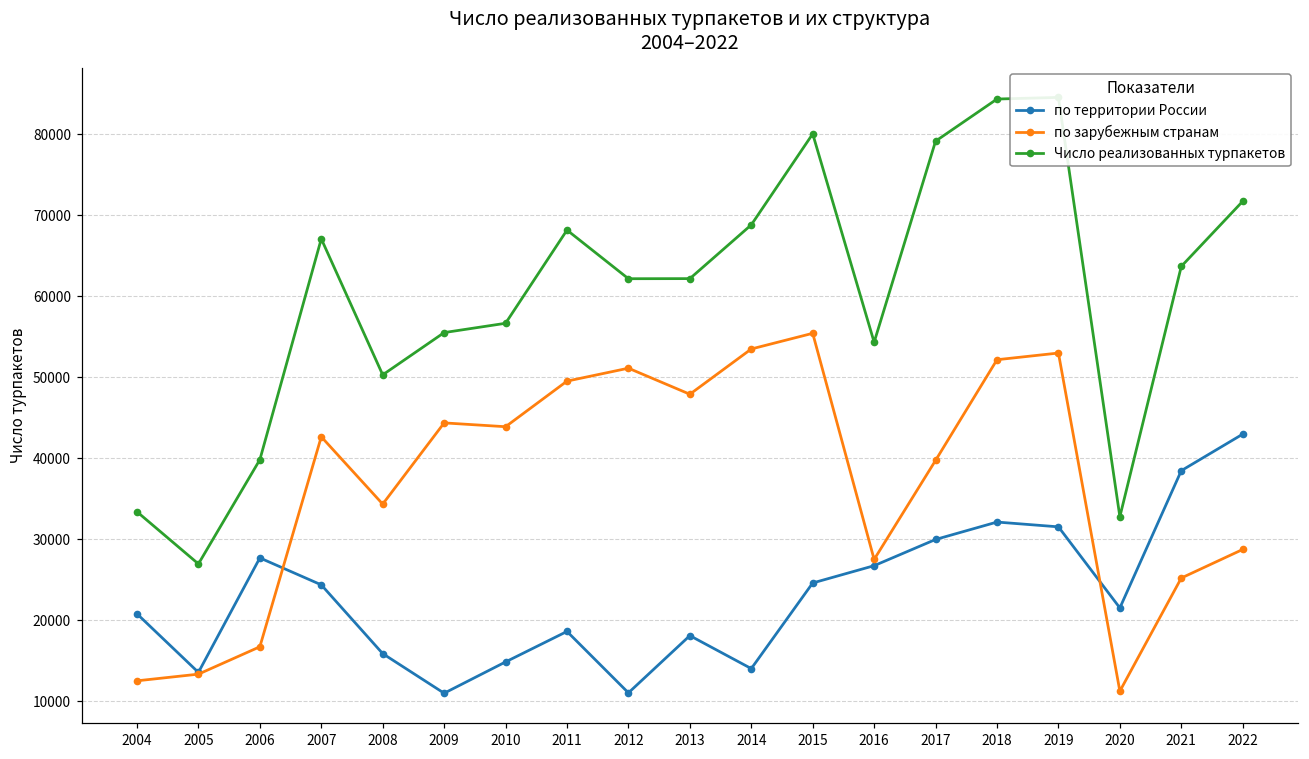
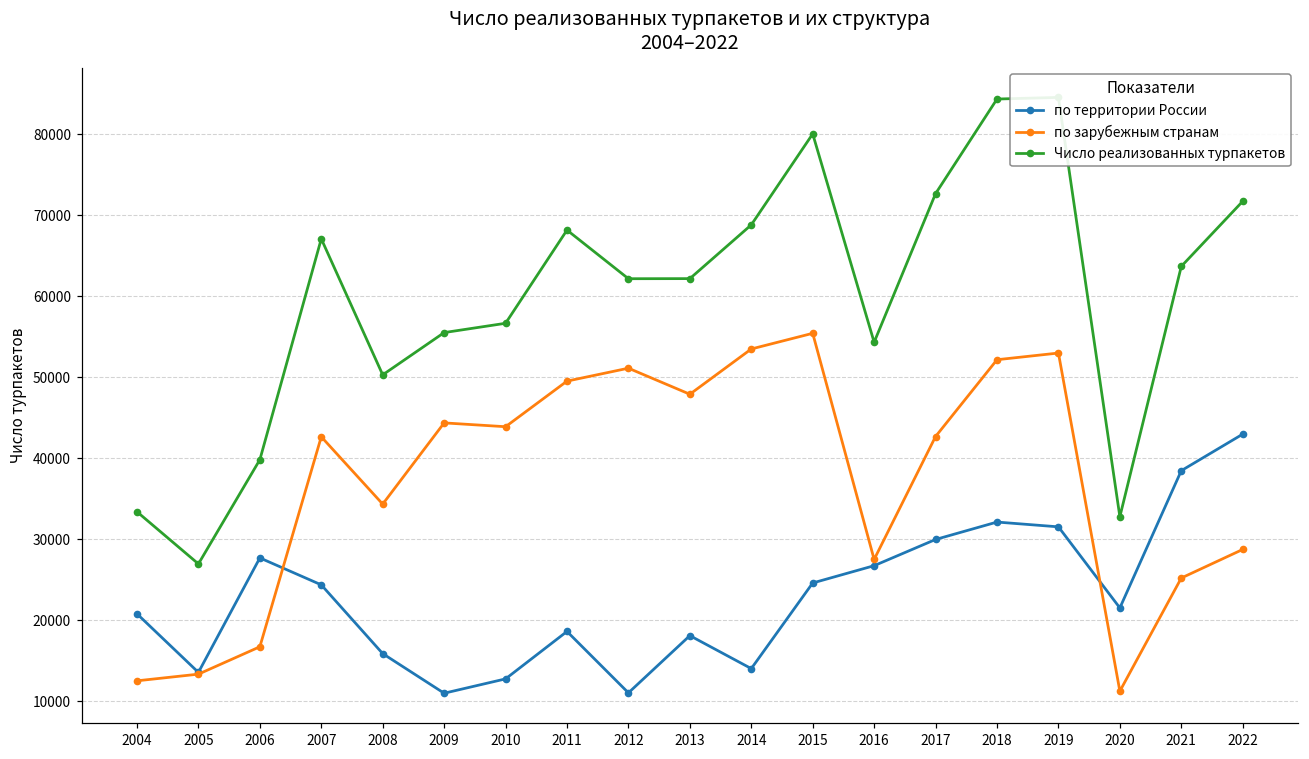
  {
    "по территории России": {
      "2004": 21000,
      "2006": 28000,
      "2007": 24000,
      "2008": 16000,
      "2009": 11000,
-     "2010": 15000,
+     "2010": 13000,
      "2011": 19000,
      "2012": 11000,
      "2013": 18000,
      "2014": 14000,
      "2015": 25000,
      "2016": 27000,
      "2017": 30000,
      "2018": 32000,
      "2019": 32000,
      "2020": 22000,
      "2021": 38000,
      "2022": 43000
    },
    "по зарубежным странам": {
      "2004": 13000,
      "2006": 17000,
      "2007": 43000,
      "2008": 34000,
      "2009": 44000,
      "2010": 44000,
      "2011": 50000,
      "2012": 51000,
      "2013": 48000,
      "2014": 54000,
      "2015": 55000,
      "2016": 28000,
-     "2017": 40000,
+     "2017": 43000,
      "2018": 52000,
      "2019": 53000,
      "2020": 11000,
      "2021": 25000,
      "2022": 29000
    },
    "Число реализованных турпакетов": {
      "2004": 33000,
      "2005": 27000,
      "2006": 40000,
      "2007": 67000,
      "2008": 50000,
      "2009": 56000,
      "2010": 57000,
      "2011": 68000,
      "2012": 62000,
      "2013": 62000,
      "2014": 69000,
      "2015": 80000,
      "2016": 54000,
-     "2017": 79000,
+     "2017": 73000,
      "2018": 84000,
      "2020": 33000,
      "2021": 64000,
      "2022": 72000
    }
  }
